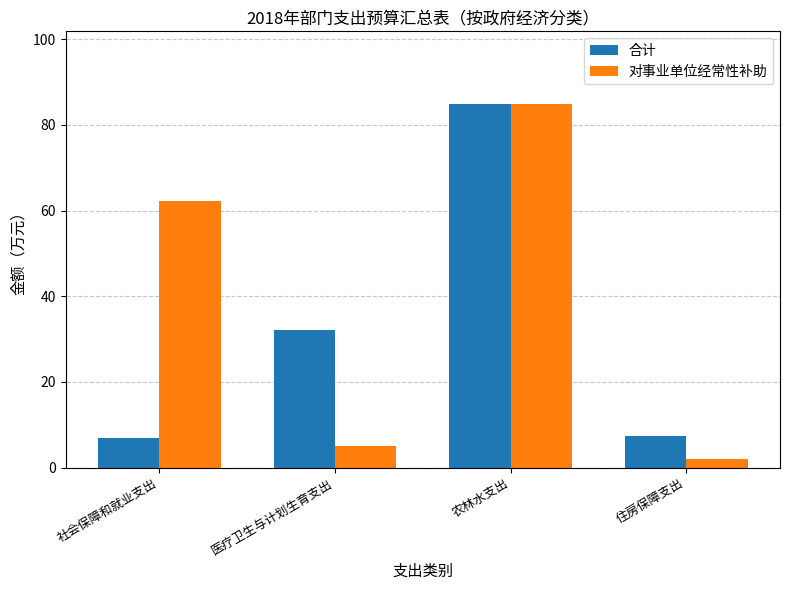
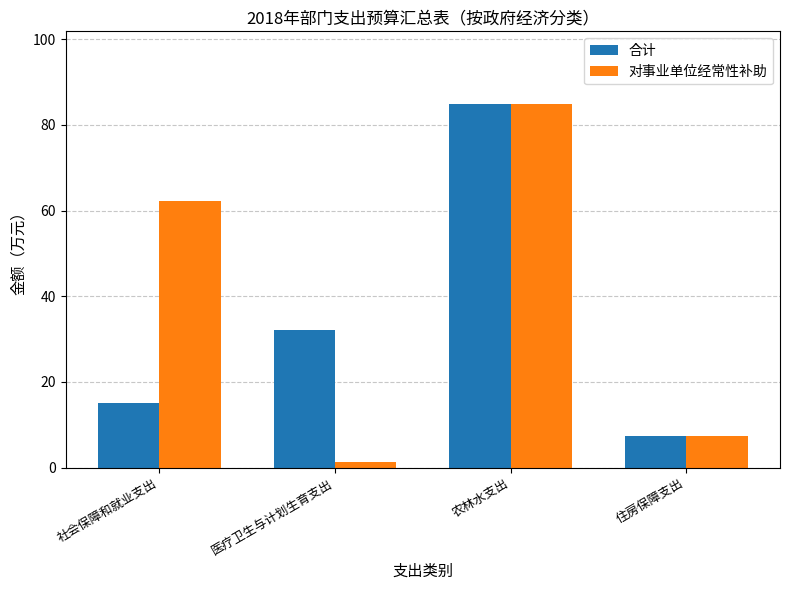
  {
    "合计": {
-     "社会保障和就业支出": 7,
+     "社会保障和就业支出": 15,
      "医疗卫生与计划生育支出": 32,
      "农林水支出": 85,
      "住房保障支出": 8
    },
    "对事业单位经常性补助": {
      "社会保障和就业支出": 62,
-     "医疗卫生与计划生育支出": 5,
+     "医疗卫生与计划生育支出": 1,
      "农林水支出": 85,
-     "住房保障支出": 2
+     "住房保障支出": 8
    }
  }
